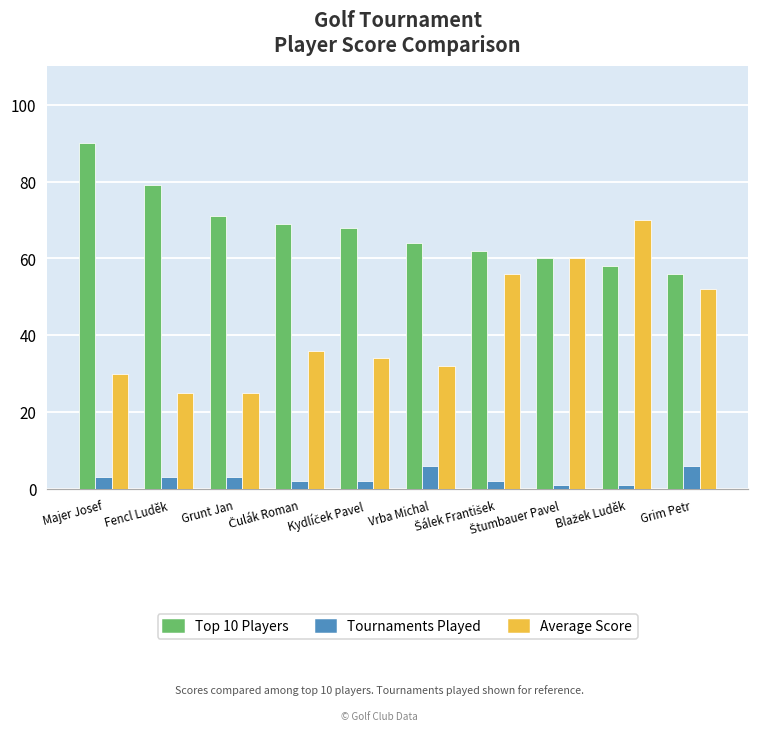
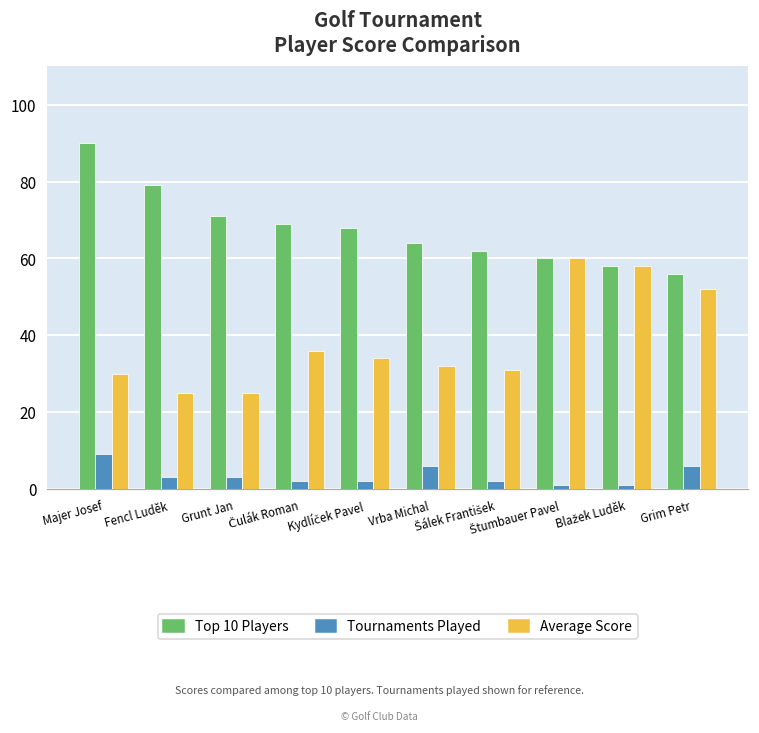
  {
    "Top 10 Players": {
      "Majer Josef": 90,
      "Fencl Luděk": 79,
      "Grunt Jan": 71,
      "Čulák Roman": 69,
      "Kydlíček Pavel": 68,
      "Vrba Michal": 64,
      "Šálek František": 62,
      "Štumbauer Pavel": 60,
      "Blažek Luděk": 58,
      "Grim Petr": 56
    },
    "Tournaments Played": {
-     "Majer Josef": 3,
+     "Majer Josef": 9,
      "Fencl Luděk": 3,
      "Grunt Jan": 3,
      "Čulák Roman": 2,
      "Kydlíček Pavel": 2,
      "Vrba Michal": 6,
      "Šálek František": 2,
      "Štumbauer Pavel": 1,
      "Blažek Luděk": 1,
      "Grim Petr": 6
    },
    "Average Score": {
      "Majer Josef": 30,
      "Fencl Luděk": 25,
      "Grunt Jan": 25,
      "Čulák Roman": 36,
      "Kydlíček Pavel": 34,
      "Vrba Michal": 32,
-     "Šálek František": 56,
+     "Šálek František": 31,
      "Štumbauer Pavel": 60,
-     "Blažek Luděk": 70,
+     "Blažek Luděk": 58,
      "Grim Petr": 52
    }
  }
